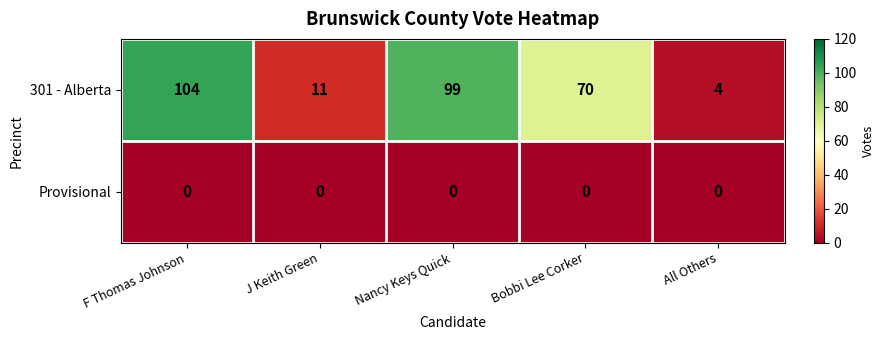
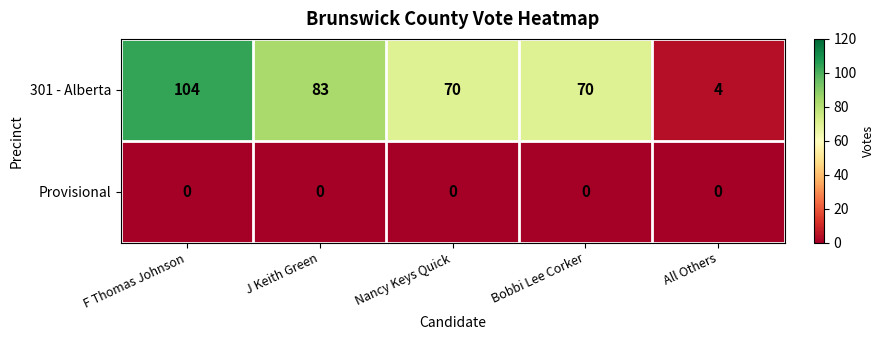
  {
    "301 - Alberta": {
      "F Thomas Johnson": 104,
-     "J Keith Green": 11,
-     "Nancy Keys Quick": 99,
+     "J Keith Green": 83,
+     "Nancy Keys Quick": 70,
      "Bobbi Lee Corker": 70,
      "All Others": 4
    },
    "Provisional": {
      "F Thomas Johnson": 0,
      "J Keith Green": 0,
      "Nancy Keys Quick": 0,
      "Bobbi Lee Corker": 0,
      "All Others": 0
    }
  }
